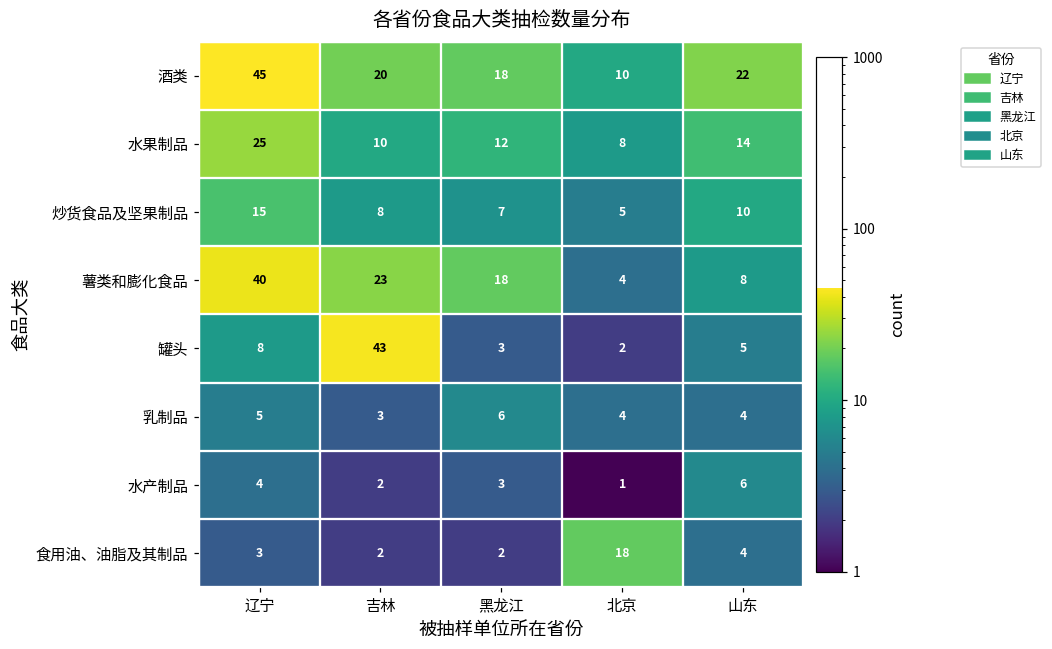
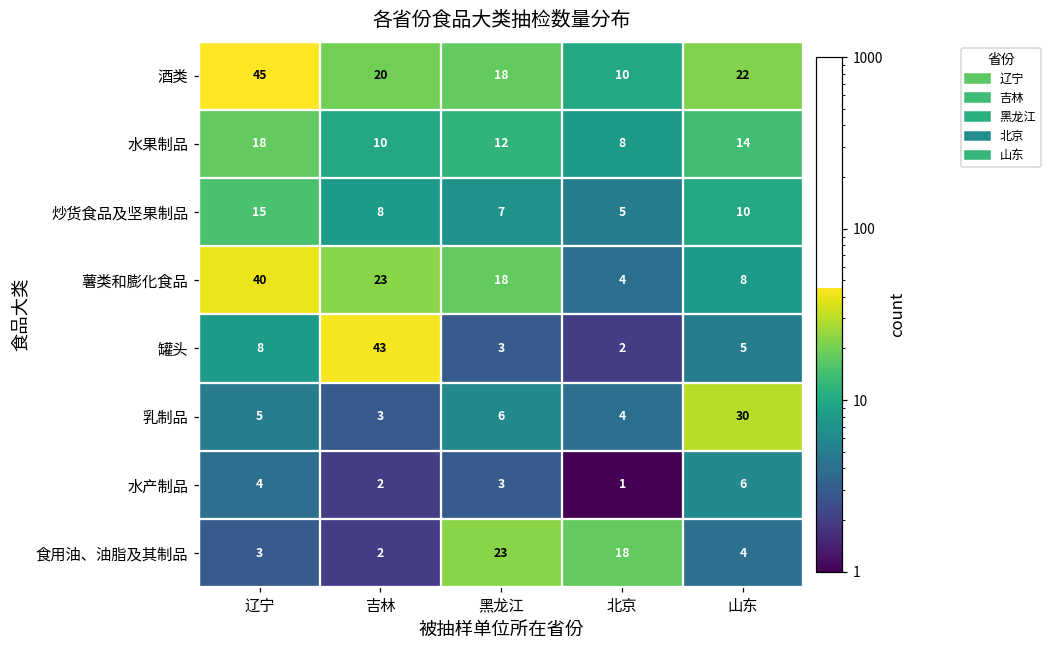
  {
    "酒类": {
      "辽宁": 45,
      "吉林": 20,
      "黑龙江": 18,
      "北京": 10,
      "山东": 22
    },
    "水果制品": {
-     "辽宁": 25,
+     "辽宁": 18,
      "吉林": 10,
      "黑龙江": 12,
      "北京": 8,
      "山东": 14
    },
    "炒货食品及坚果制品": {
      "辽宁": 15,
      "吉林": 8,
      "黑龙江": 7,
      "北京": 5,
      "山东": 10
    },
    "薯类和膨化食品": {
      "辽宁": 40,
      "吉林": 23,
      "黑龙江": 18,
      "北京": 4,
      "山东": 8
    },
    "罐头": {
      "辽宁": 8,
      "吉林": 43,
      "黑龙江": 3,
      "北京": 2,
      "山东": 5
    },
    "乳制品": {
      "辽宁": 5,
      "吉林": 3,
      "黑龙江": 6,
      "北京": 4,
-     "山东": 4
+     "山东": 30
    },
    "水产制品": {
      "辽宁": 4,
      "吉林": 2,
      "黑龙江": 3,
      "北京": 1,
      "山东": 6
    },
    "食用油、油脂及其制品": {
      "辽宁": 3,
      "吉林": 2,
-     "黑龙江": 2,
+     "黑龙江": 23,
      "北京": 18,
      "山东": 4
    }
  }
